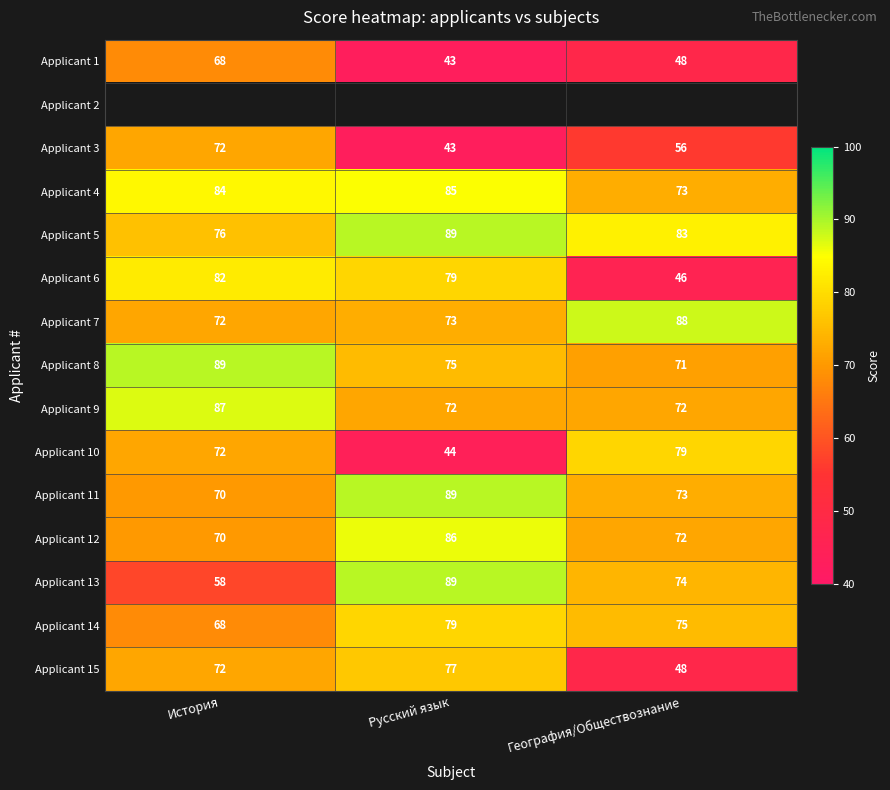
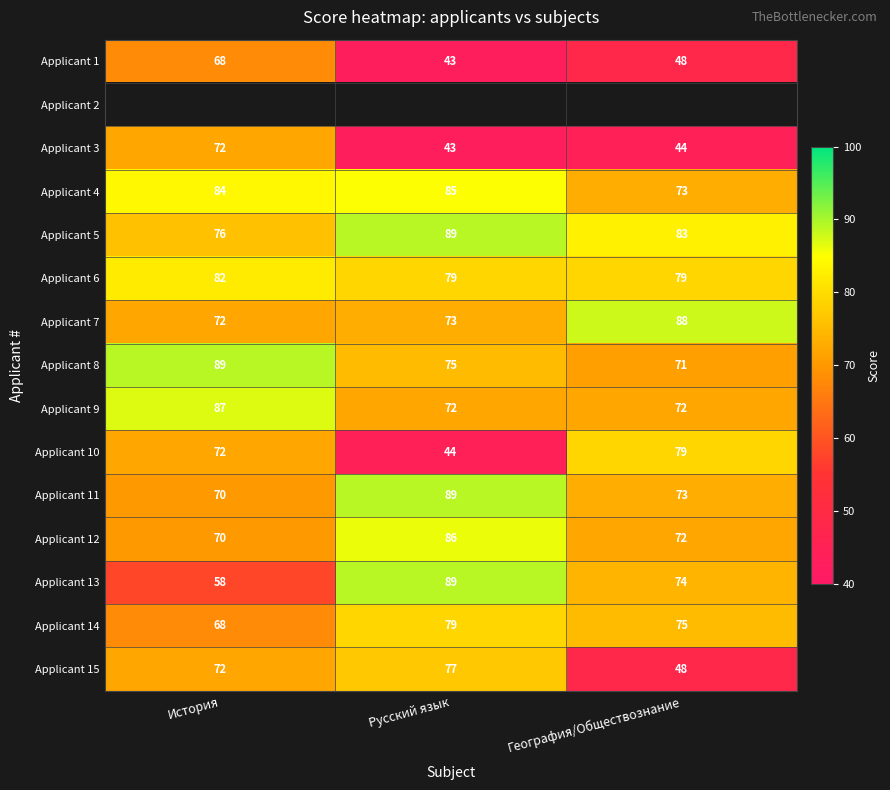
  {
    "Applicant 1": {
      "История": 68,
      "Русский язык": 43,
      "География/Обществознание": 48
    },
    "Applicant 3": {
      "История": 72,
      "Русский язык": 43,
-     "География/Обществознание": 56
+     "География/Обществознание": 44
    },
    "Applicant 4": {
      "История": 84,
      "Русский язык": 85,
      "География/Обществознание": 73
    },
    "Applicant 5": {
      "История": 76,
      "Русский язык": 89,
      "География/Обществознание": 83
    },
    "Applicant 6": {
      "История": 82,
      "Русский язык": 79,
-     "География/Обществознание": 46
+     "География/Обществознание": 79
    },
    "Applicant 7": {
      "История": 72,
      "Русский язык": 73,
      "География/Обществознание": 88
    },
    "Applicant 8": {
      "История": 89,
      "Русский язык": 75,
      "География/Обществознание": 71
    },
    "Applicant 9": {
      "История": 87,
      "Русский язык": 72,
      "География/Обществознание": 72
    },
    "Applicant 10": {
      "История": 72,
      "Русский язык": 44,
      "География/Обществознание": 79
    },
    "Applicant 11": {
      "История": 70,
      "Русский язык": 89,
      "География/Обществознание": 73
    },
    "Applicant 12": {
      "История": 70,
      "Русский язык": 86,
      "География/Обществознание": 72
    },
    "Applicant 13": {
      "История": 58,
      "Русский язык": 89,
      "География/Обществознание": 74
    },
    "Applicant 14": {
      "История": 68,
      "Русский язык": 79,
      "География/Обществознание": 75
    },
    "Applicant 15": {
      "История": 72,
      "Русский язык": 77,
      "География/Обществознание": 48
    }
  }
